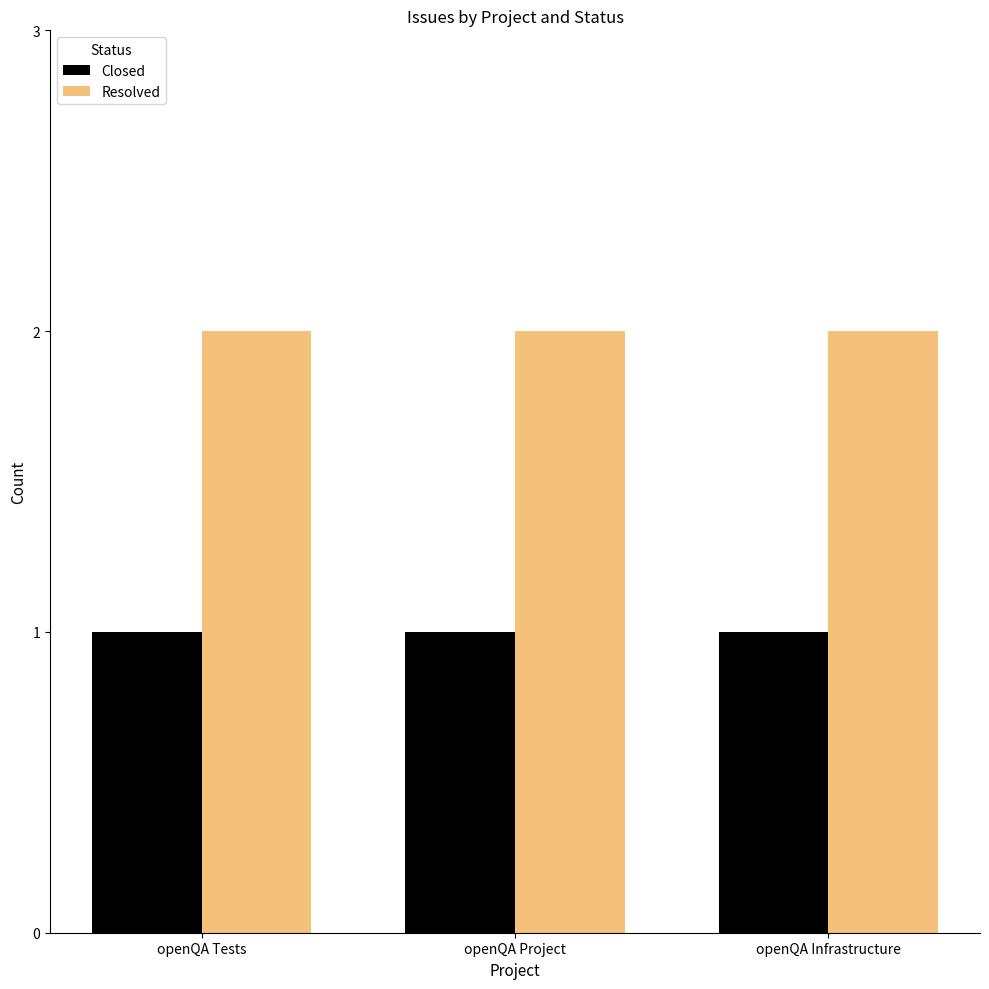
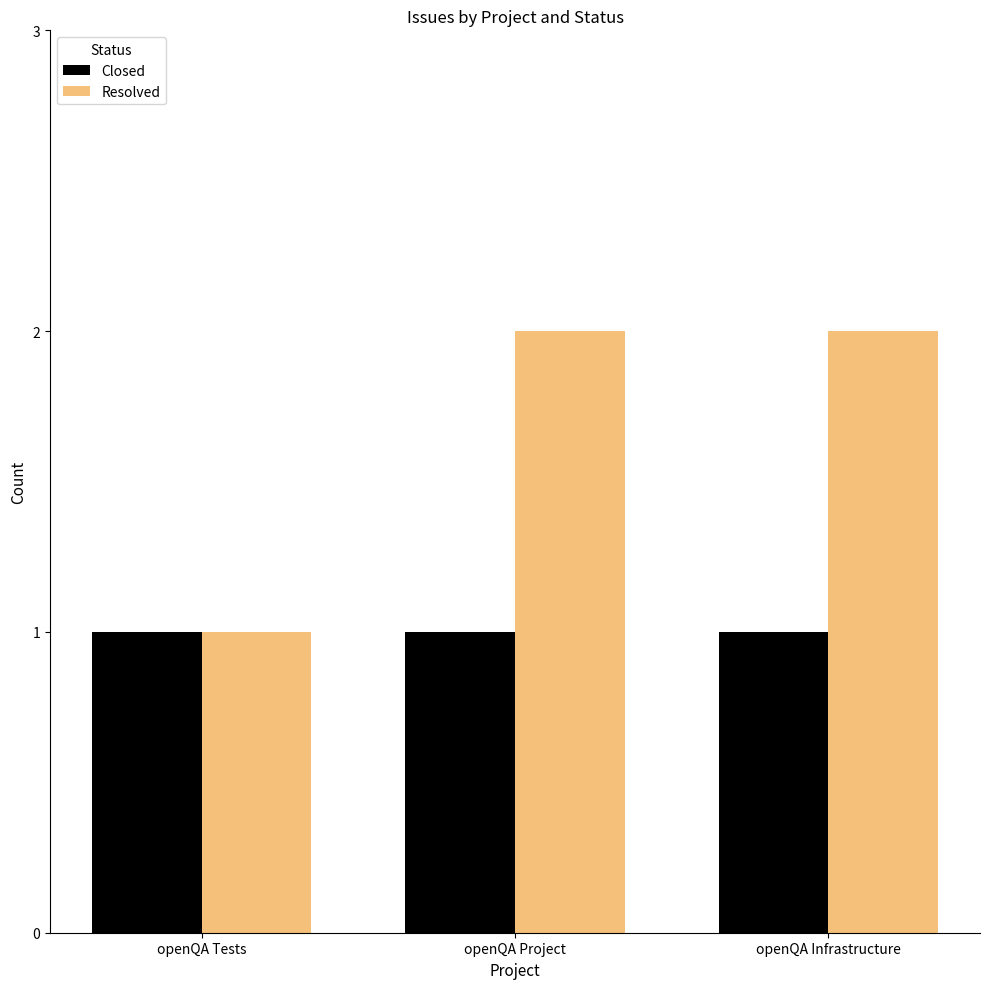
  {
    "Closed": {
      "openQA Tests": 1,
      "openQA Project": 1,
      "openQA Infrastructure": 1
    },
    "Resolved": {
-     "openQA Tests": 2,
+     "openQA Tests": 1,
      "openQA Project": 2,
      "openQA Infrastructure": 2
    }
  }
